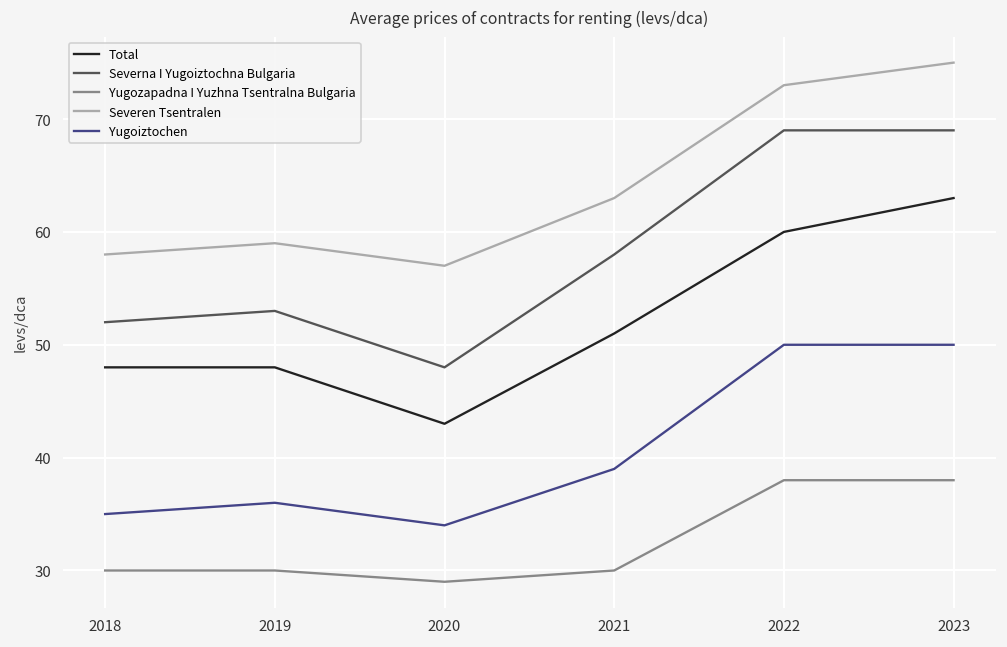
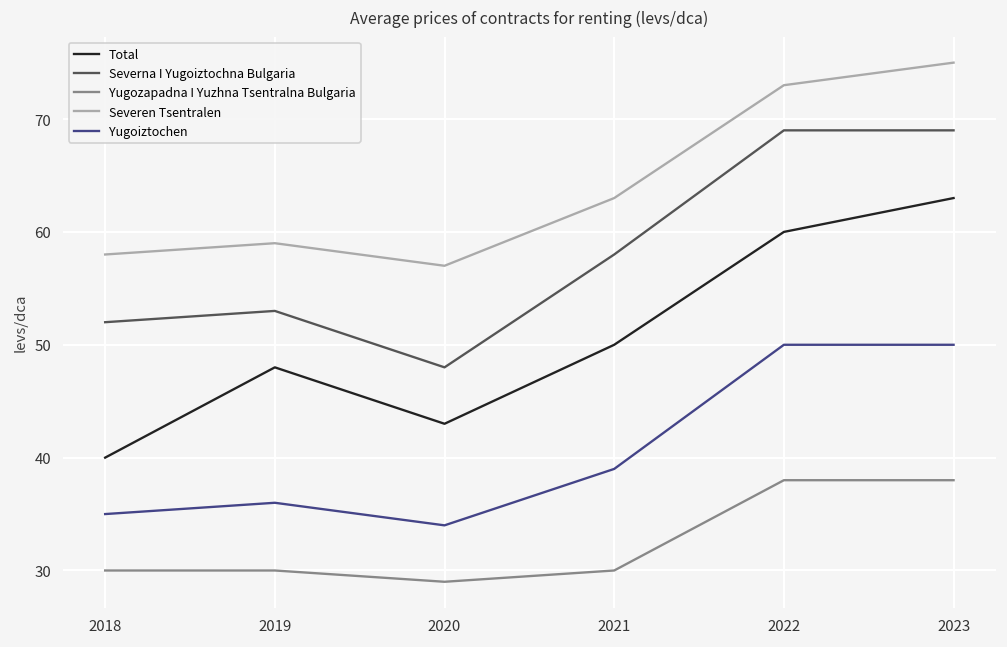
  {
    "Total": {
-     "2018": 48,
+     "2018": 40,
      "2019": 48,
      "2020": 43,
-     "2021": 51,
+     "2021": 50,
      "2022": 60,
      "2023": 63
    }
  }
